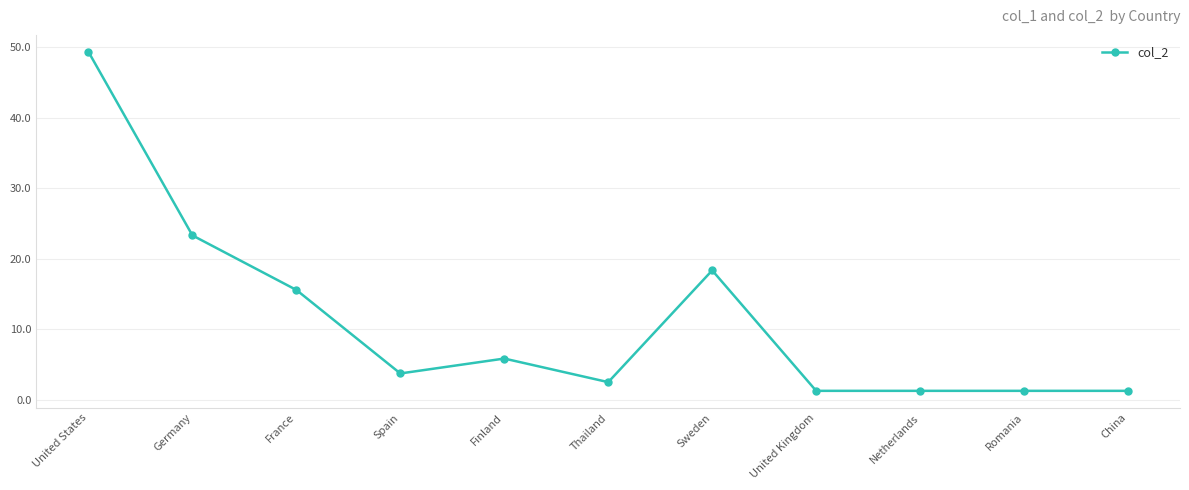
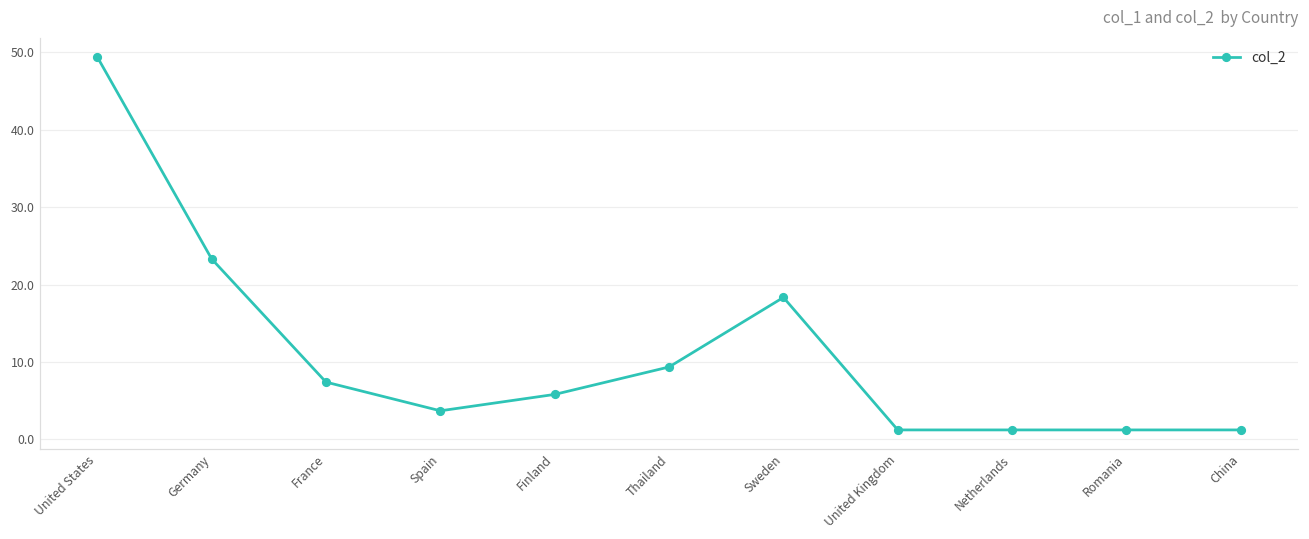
  {
    "United States": 49,
    "Germany": 23,
-   "France": 16,
+   "France": 7,
    "Spain": 4,
    "Finland": 6,
-   "Thailand": 2,
+   "Thailand": 9,
    "Sweden": 18,
    "United Kingdom": 1,
    "Netherlands": 1,
    "Romania": 1,
    "China": 1
  }
